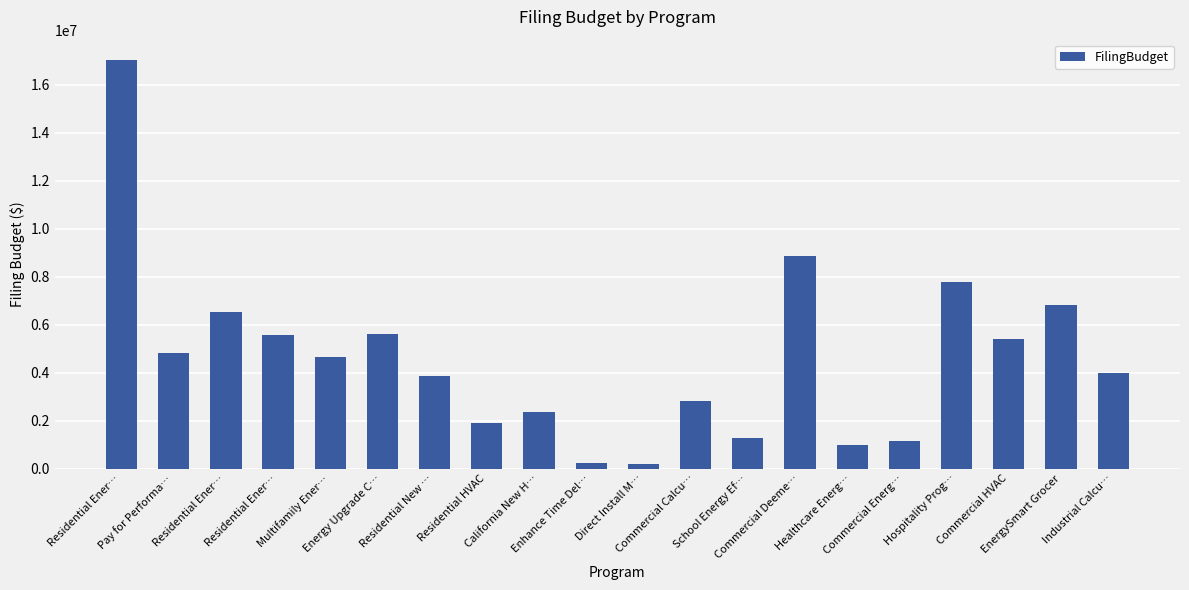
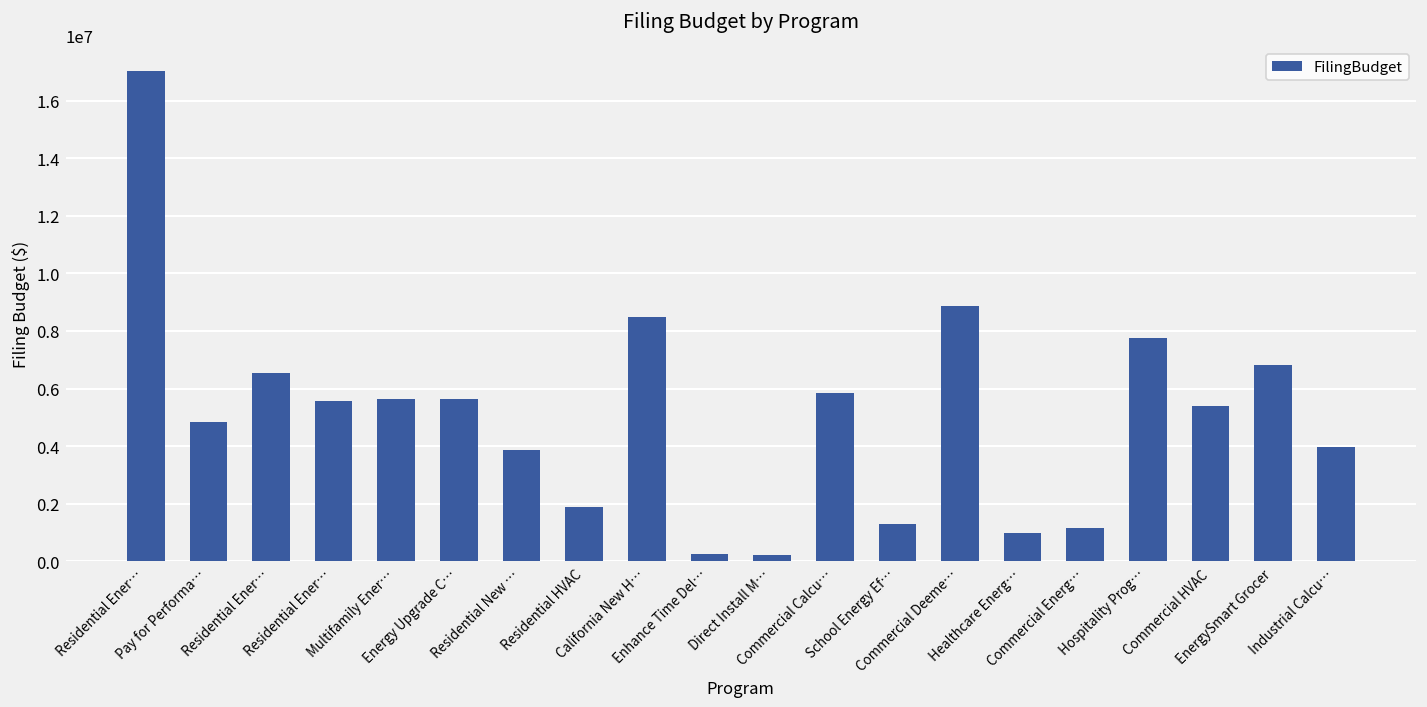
  {
    "Pay for Performa…": 4800000,
-   "Multifamily Ener…": 4700000,
+   "Multifamily Ener…": 5600000,
    "Energy Upgrade C…": 5600000,
    "Residential New …": 3800000,
    "Residential HVAC": 1900000,
-   "California New H…": 2300000,
+   "California New H…": 8500000,
    "Enhance Time Del…": 200000,
    "Direct Install M…": 200000,
-   "Commercial Calcu…": 2800000,
+   "Commercial Calcu…": 5900000,
    "School Energy Ef…": 1300000,
    "Commercial Deeme…": 8900000,
    "Healthcare Energ…": 1000000,
    "Commercial Energ…": 1100000,
    "Hospitality Prog…": 7800000,
    "Commercial HVAC": 5400000,
    "EnergySmart Grocer": 6800000,
    "Industrial Calcu…": 4000000
  }
